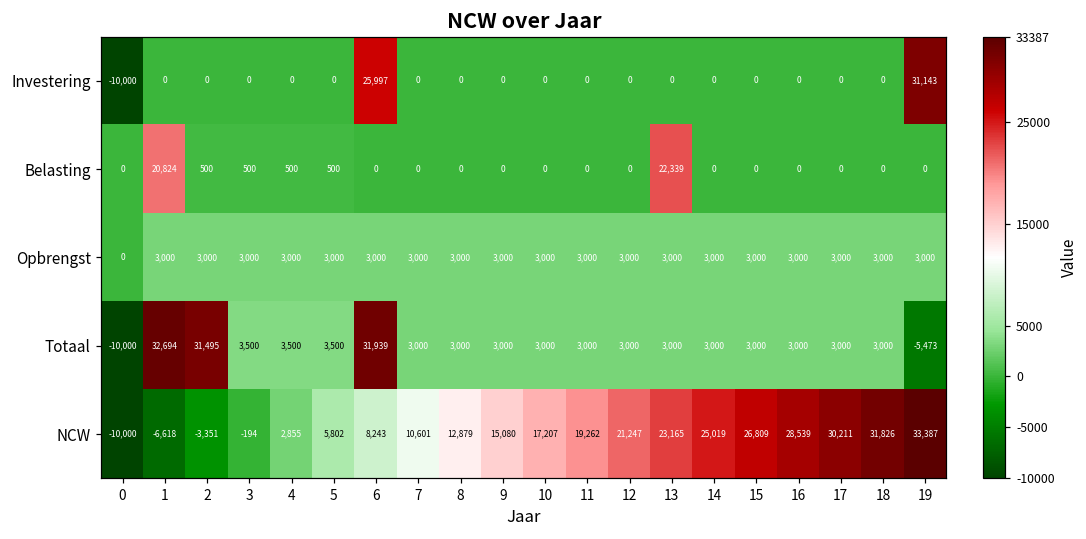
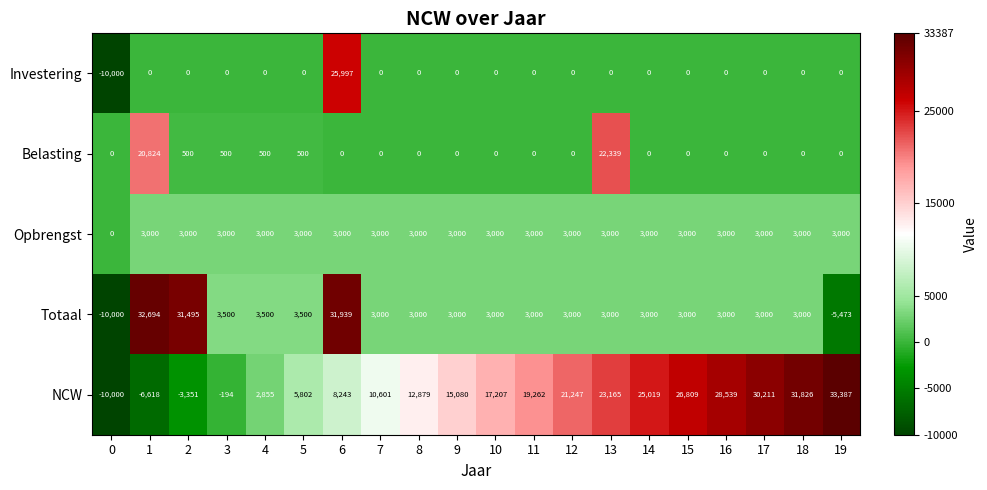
  {
    "Investering": {
      "0": "-10,000",
      "1": "0",
      "2": "0",
      "3": "0",
      "4": "0",
      "5": "0",
      "6": "25,997",
      "7": "0",
      "8": "0",
      "9": "0",
      "10": "0",
      "11": "0",
      "12": "0",
      "13": "0",
      "14": "0",
      "15": "0",
      "16": "0",
      "17": "0",
      "18": "0",
-     "19": "31,143"
+     "19": "0"
    },
    "Belasting": {
      "0": "0",
      "1": "20,824",
      "2": "500",
      "3": "500",
      "4": "500",
      "5": "500",
      "6": "0",
      "7": "0",
      "8": "0",
      "9": "0",
      "10": "0",
      "11": "0",
      "12": "0",
      "13": "22,339",
      "14": "0",
      "15": "0",
      "16": "0",
      "17": "0",
      "18": "0",
      "19": "0"
    },
    "Opbrengst": {
      "0": "0",
      "1": "3,000",
      "2": "3,000",
      "3": "3,000",
      "4": "3,000",
      "5": "3,000",
      "6": "3,000",
      "7": "3,000",
      "8": "3,000",
      "9": "3,000",
      "10": "3,000",
      "11": "3,000",
      "12": "3,000",
      "13": "3,000",
      "14": "3,000",
      "15": "3,000",
      "16": "3,000",
      "17": "3,000",
      "18": "3,000",
      "19": "3,000"
    },
    "Totaal": {
      "0": "-10,000",
      "1": "32,694",
      "2": "31,495",
      "3": "3,500",
      "4": "3,500",
      "5": "3,500",
      "6": "31,939",
      "7": "3,000",
      "8": "3,000",
      "9": "3,000",
      "10": "3,000",
      "11": "3,000",
      "12": "3,000",
      "13": "3,000",
      "14": "3,000",
      "15": "3,000",
      "16": "3,000",
      "17": "3,000",
      "18": "3,000",
      "19": "-5,473"
    },
    "NCW": {
      "0": "-10,000",
      "1": "-6,618",
      "2": "-3,351",
      "3": "-194",
      "4": "2,855",
      "5": "5,802",
      "6": "8,243",
      "7": "10,601",
      "8": "12,879",
      "9": "15,080",
      "10": "17,207",
      "11": "19,262",
      "12": "21,247",
      "13": "23,165",
      "14": "25,019",
      "15": "26,809",
      "16": "28,539",
      "17": "30,211",
      "18": "31,826",
      "19": "33,387"
    }
  }
